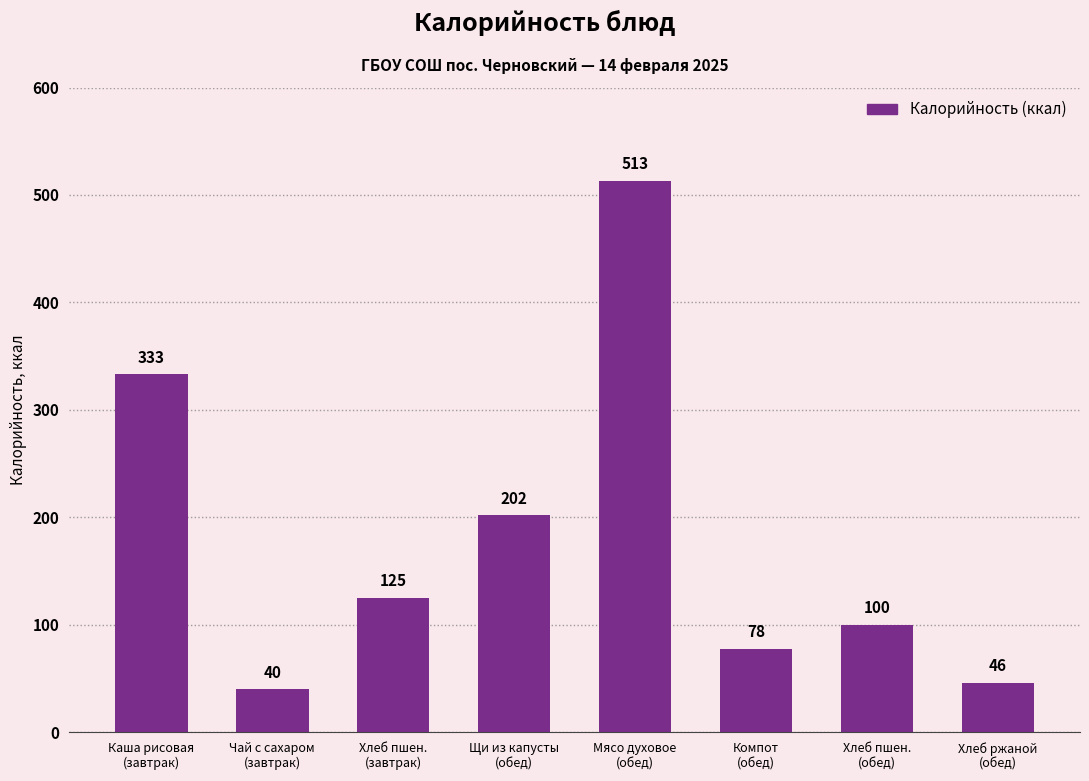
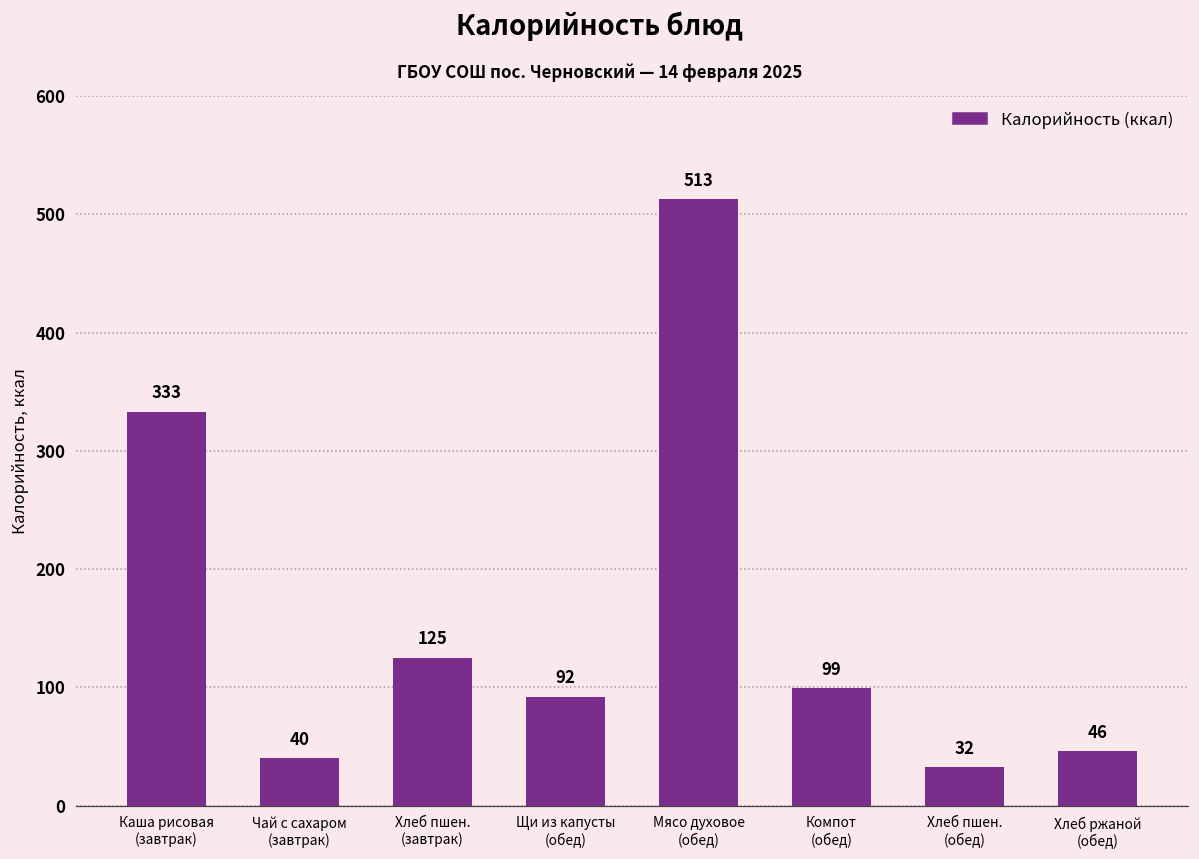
  {
    "Каша рисовая (завтрак)": 333,
    "Чай с сахаром (завтрак)": 40,
    "Хлеб пшен. (завтрак)": 125,
-   "Щи из капусты (обед)": 202,
+   "Щи из капусты (обед)": 92,
    "Мясо духовое (обед)": 513,
-   "Компот (обед)": 78,
-   "Хлеб пшен. (обед)": 100,
+   "Компот (обед)": 99,
+   "Хлеб пшен. (обед)": 32,
    "Хлеб ржаной (обед)": 46
  }
